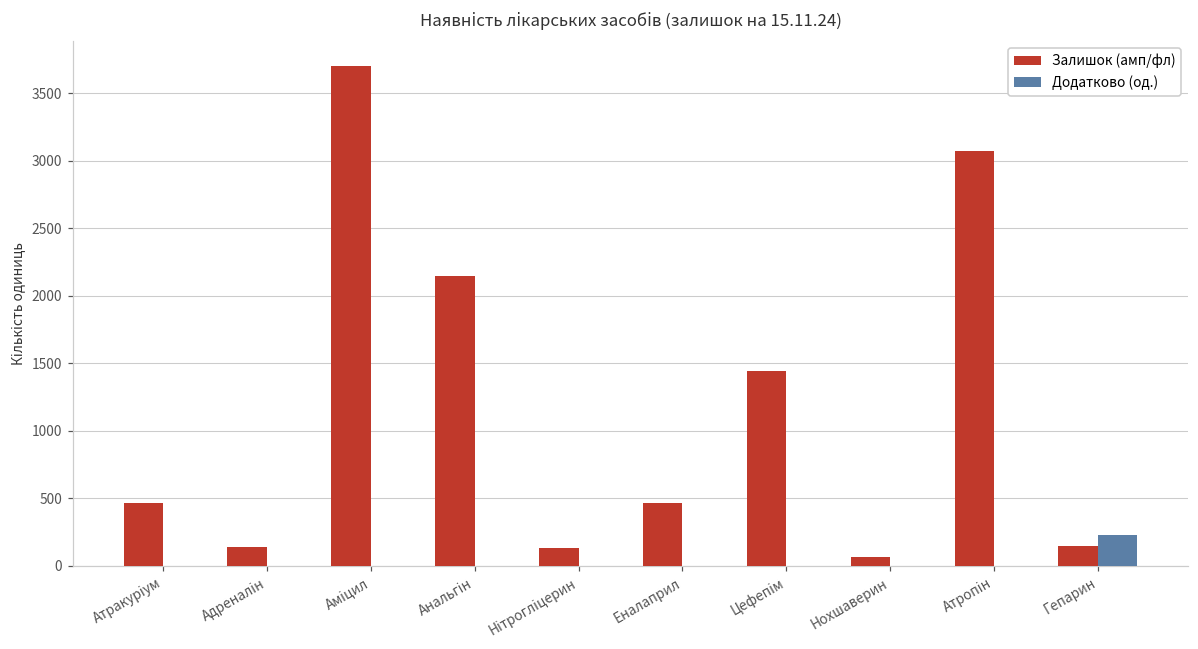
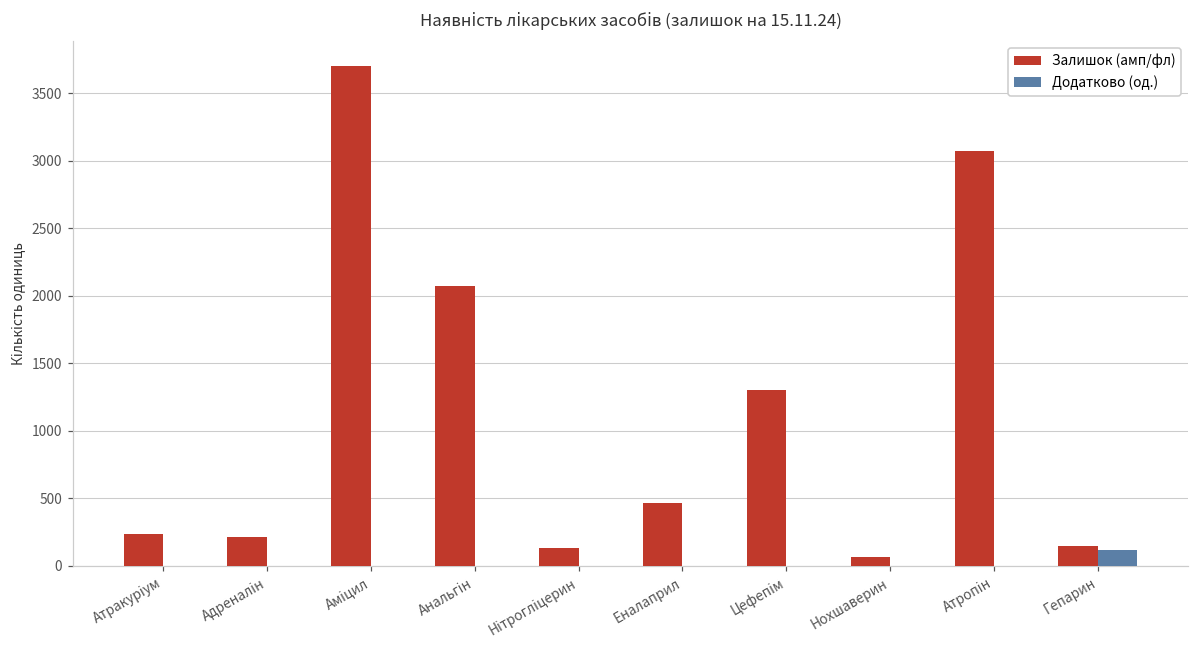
  {
    "Залишок (амп/фл)": {
-     "Атракуріум": 470,
-     "Адреналін": 140,
+     "Атракуріум": 240,
+     "Адреналін": 210,
      "Аміцил": 3700,
-     "Анальгін": 2150,
+     "Анальгін": 2070,
      "Нітрогліцерин": 130,
      "Еналаприл": 470,
-     "Цефепім": 1450,
+     "Цефепім": 1300,
      "Нохшаверин": 70,
      "Атропін": 3070,
      "Гепарин": 150
    },
    "Додатково (од.)": {
      "Атракуріум": 0,
      "Адреналін": 0,
      "Аміцил": 0,
      "Анальгін": 0,
      "Нітрогліцерин": 0,
      "Еналаприл": 0,
      "Цефепім": 0,
      "Нохшаверин": 0,
      "Атропін": 0,
-     "Гепарин": 230
+     "Гепарин": 120
    }
  }
